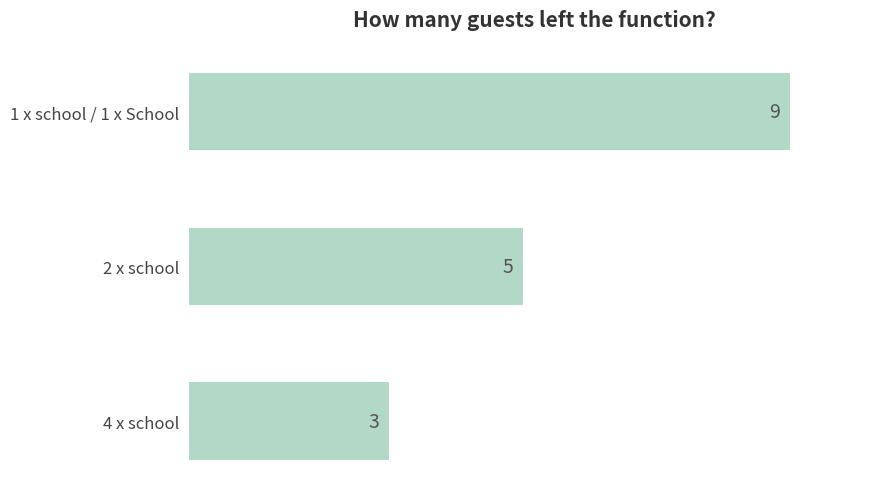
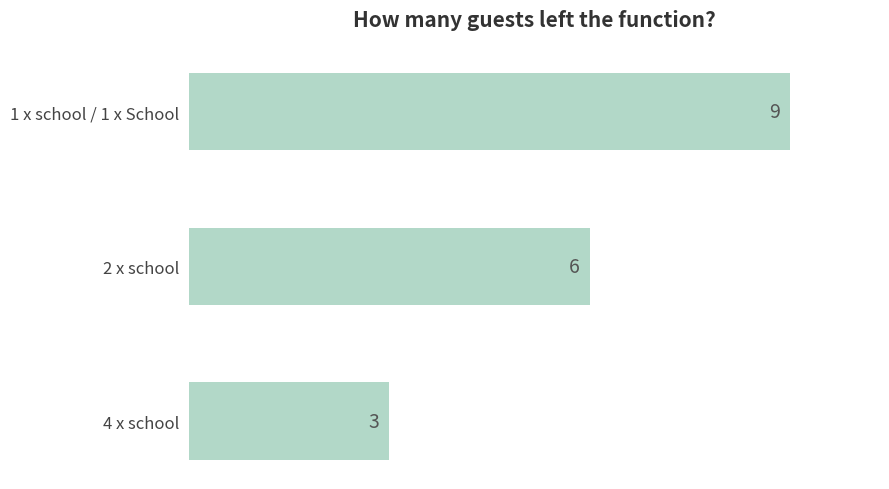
  {
    "1 x school / 1 x School": 9,
-   "2 x school": 5,
+   "2 x school": 6,
    "4 x school": 3
  }
